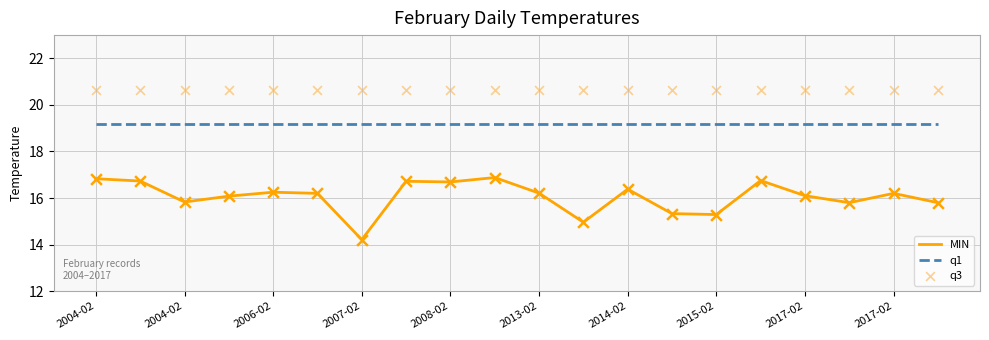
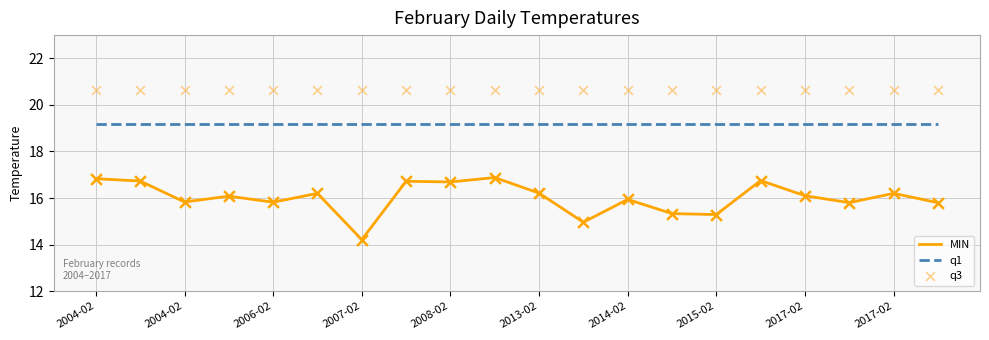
  {
    "MIN": {
-     "2006-02": 16.3,
+     "2006-02": 15.8,
      "2007-02": 14.2,
      "2008-02": 16.7,
      "2013-02": 16.2,
-     "2014-02": 16.4,
+     "2014-02": 15.9,
      "2015-02": 15.3
    },
    "q1": {
      "2006-02": 19.2,
      "2007-02": 19.2,
      "2008-02": 19.2,
      "2013-02": 19.2,
      "2014-02": 19.2,
      "2015-02": 19.2
    }
  }
